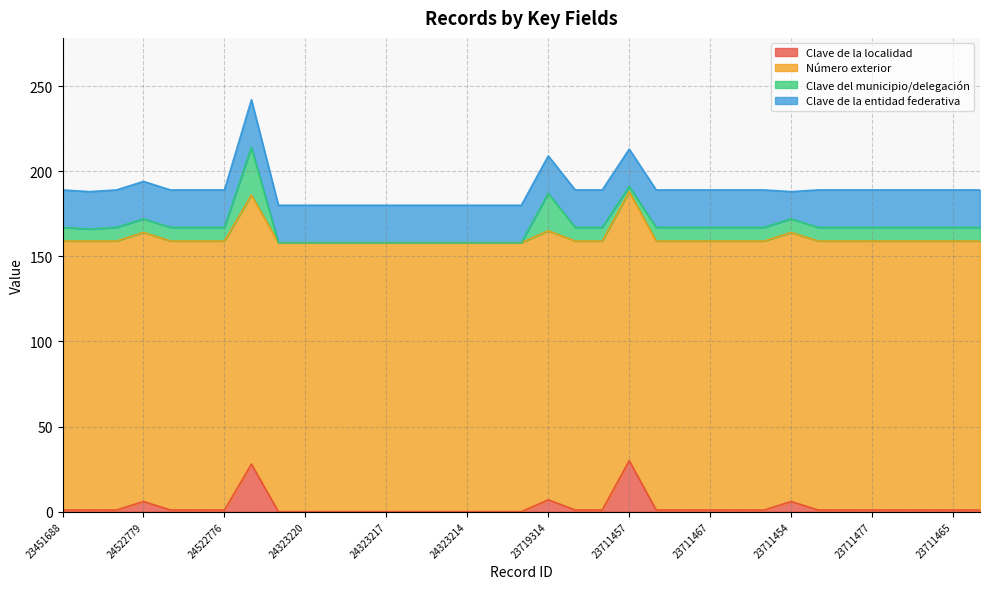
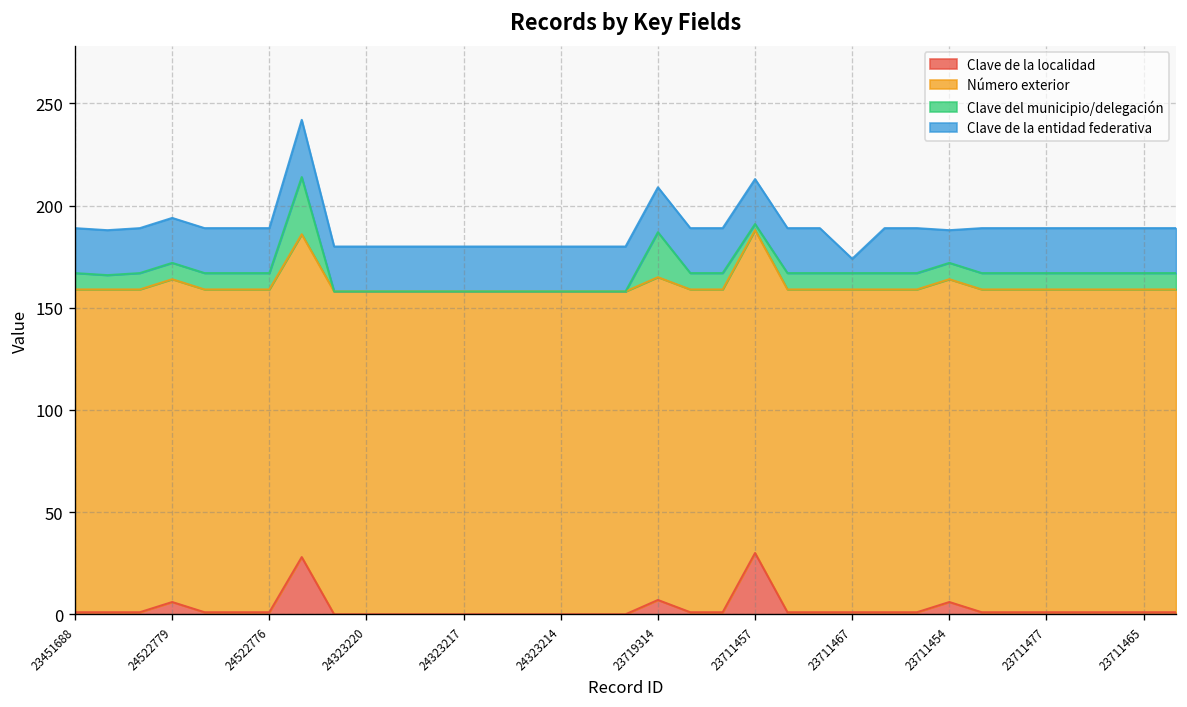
  {
    "Clave de la localidad": {
      "23451688": 1,
      "24522779": 6,
      "24522776": 1,
      "24323220": 0,
      "24323217": 0,
      "24323214": 0,
      "23719314": 7,
      "23711457": 30,
      "23711467": 1,
      "23711454": 6,
      "23711477": 1,
      "23711465": 1
    },
    "Número exterior": {
      "23451688": 158,
      "24522779": 158,
      "24522776": 158,
      "23719314": 158,
      "23711457": 158,
      "23711467": 158,
      "23711454": 158,
      "23711477": 158,
      "23711465": 158
    },
    "Clave del municipio/delegación": {
      "23451688": 8,
      "24522779": 8,
      "24522776": 8,
      "23719314": 22,
      "23711457": 3,
      "23711467": 8,
      "23711454": 8,
      "23711477": 8,
      "23711465": 8
    },
    "Clave de la entidad federativa": {
      "23451688": 22,
      "24522779": 22,
      "24522776": 22,
      "24323220": 22,
      "24323217": 22,
      "24323214": 22,
      "23719314": 22,
      "23711457": 22,
-     "23711467": 22,
+     "23711467": 7,
      "23711454": 16,
      "23711477": 22,
      "23711465": 22
    }
  }
